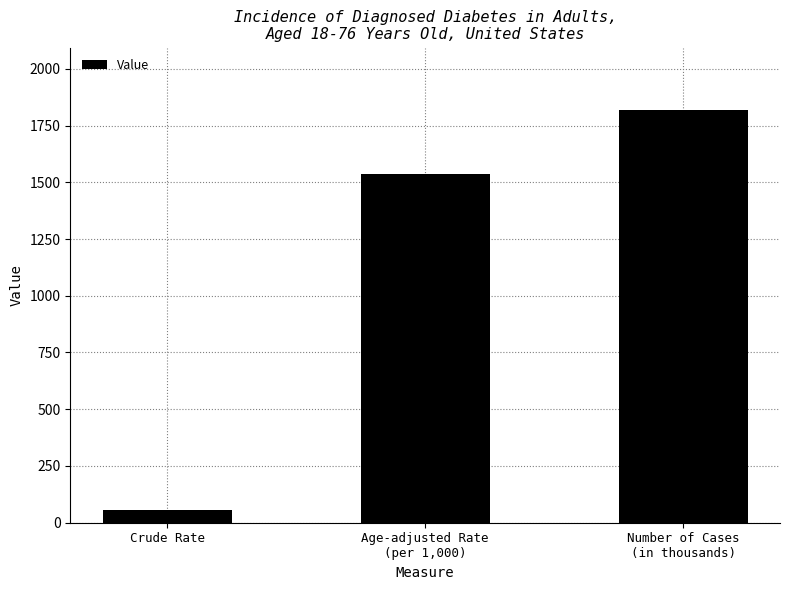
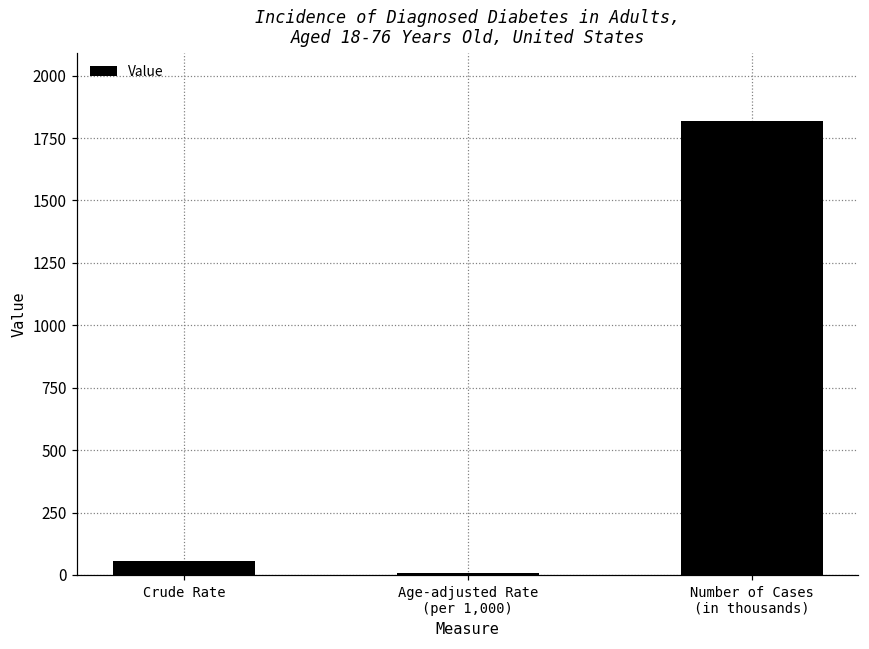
  {
    "Crude Rate": 50,
-   "Age-adjusted Rate (per 1,000)": 1540,
+   "Age-adjusted Rate (per 1,000)": 10,
    "Number of Cases (in thousands)": 1820
  }
